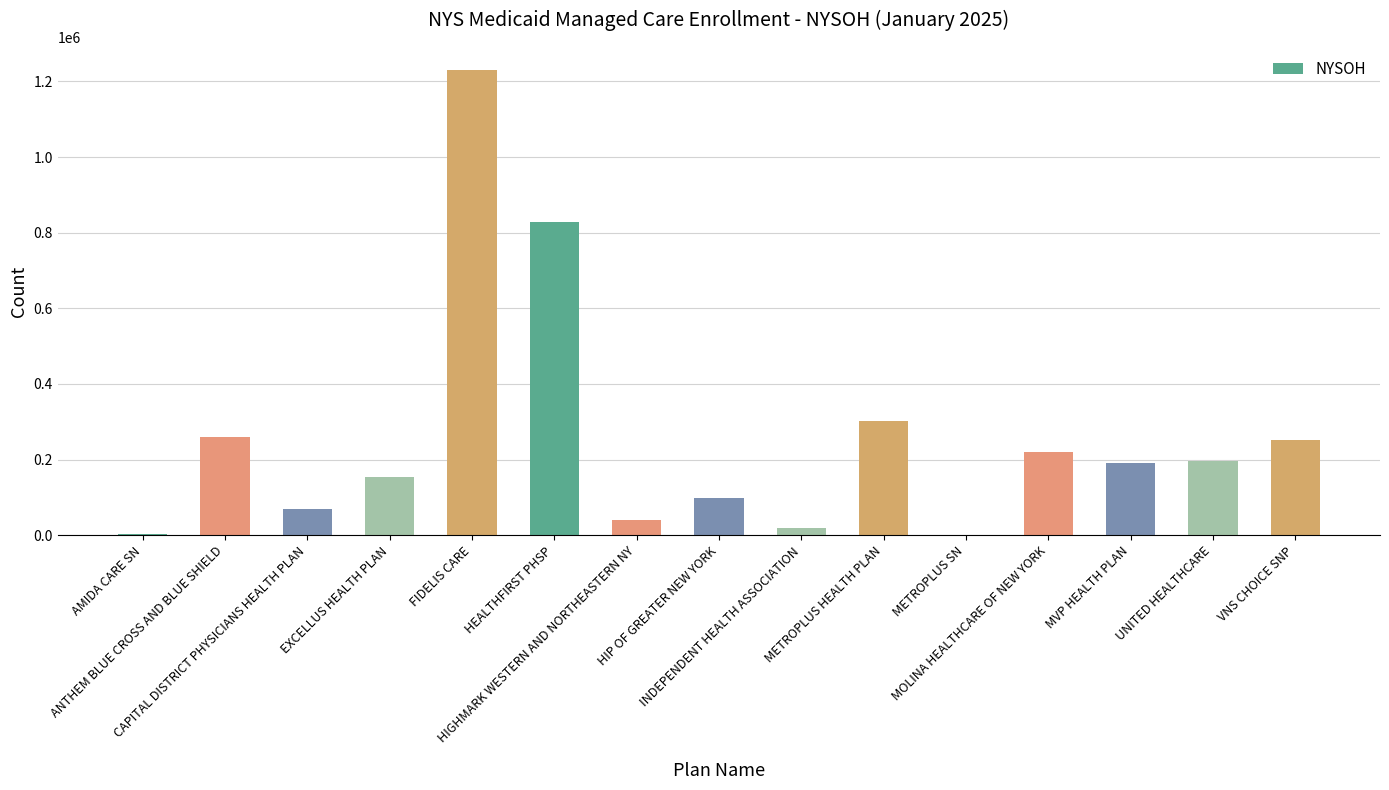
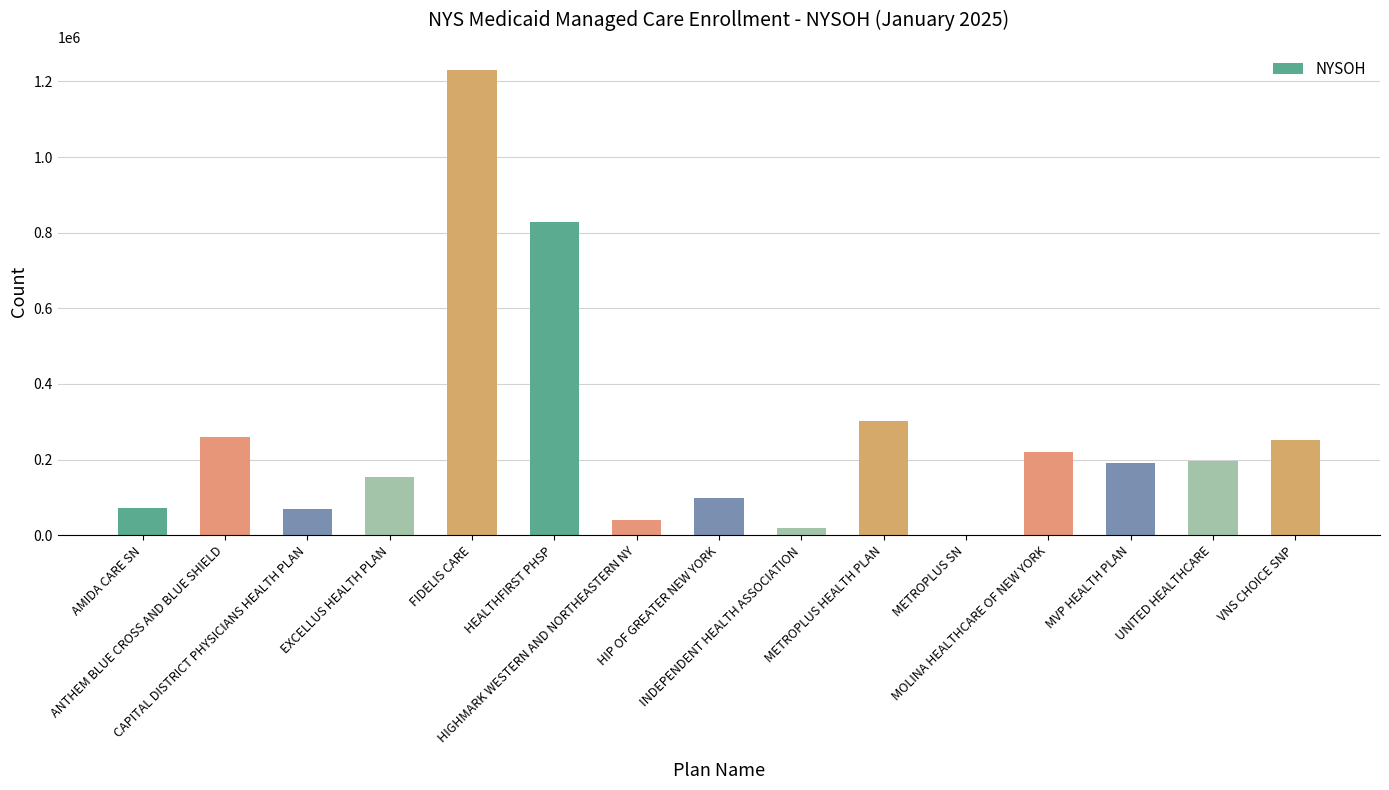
  {
-   "AMIDA CARE SN": 0,
+   "AMIDA CARE SN": 70000,
    "ANTHEM BLUE CROSS AND BLUE SHIELD": 260000,
    "CAPITAL DISTRICT PHYSICIANS HEALTH PLAN": 70000,
    "EXCELLUS HEALTH PLAN": 150000,
    "FIDELIS CARE": 1230000,
    "HEALTHFIRST PHSP": 830000,
    "HIGHMARK WESTERN AND NORTHEASTERN NY": 40000,
    "HIP OF GREATER NEW YORK": 100000,
    "INDEPENDENT HEALTH ASSOCIATION": 20000,
    "METROPLUS HEALTH PLAN": 300000,
    "MOLINA HEALTHCARE OF NEW YORK": 220000,
    "MVP HEALTH PLAN": 190000,
    "UNITED HEALTHCARE": 200000,
    "VNS CHOICE SNP": 250000
  }
